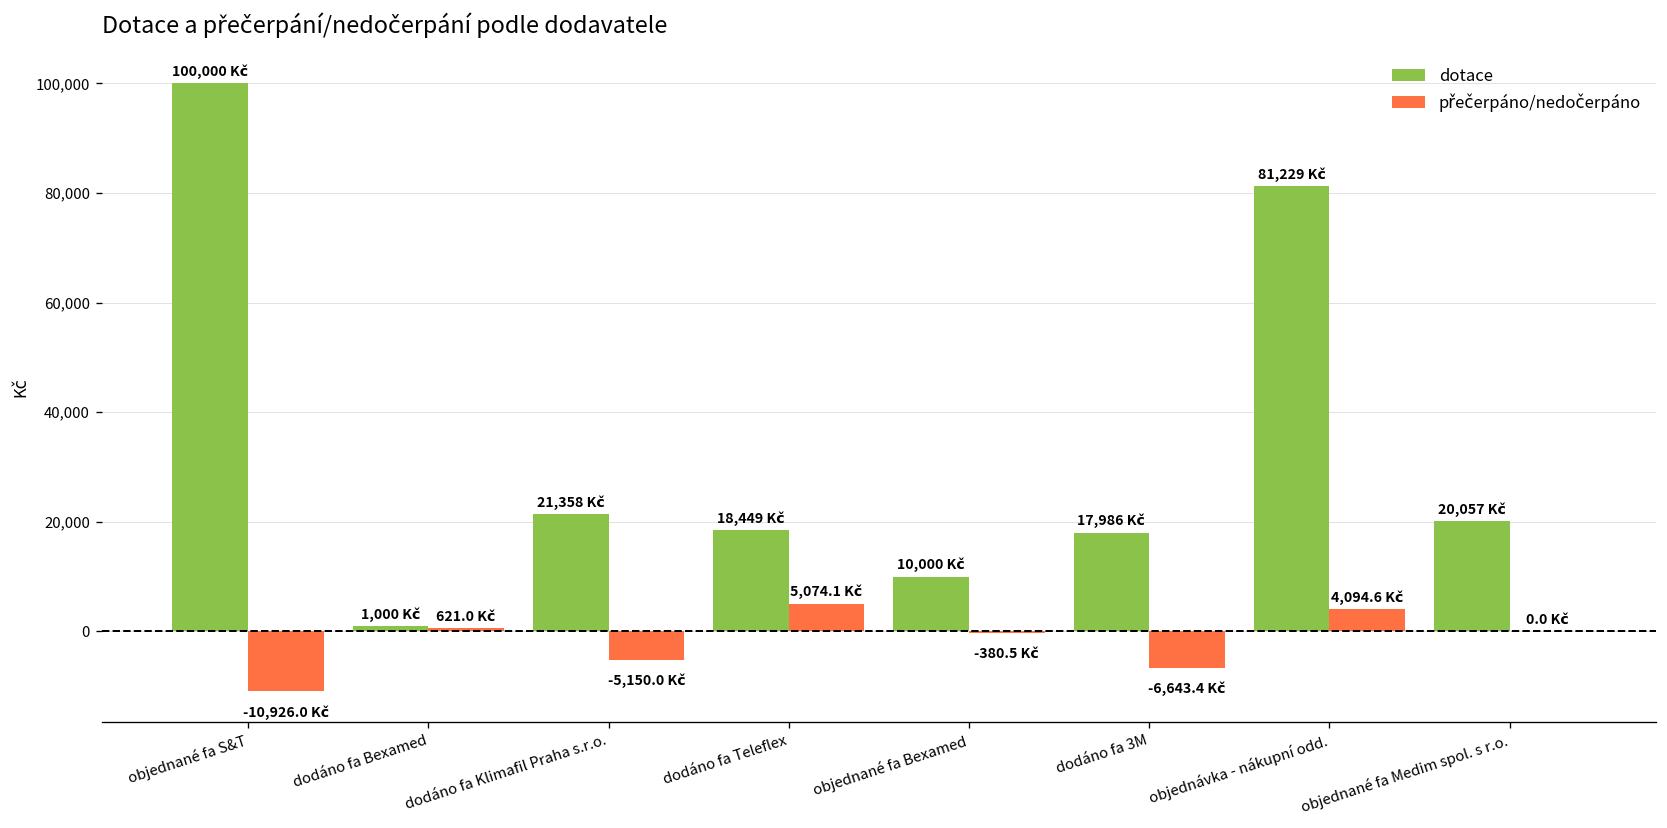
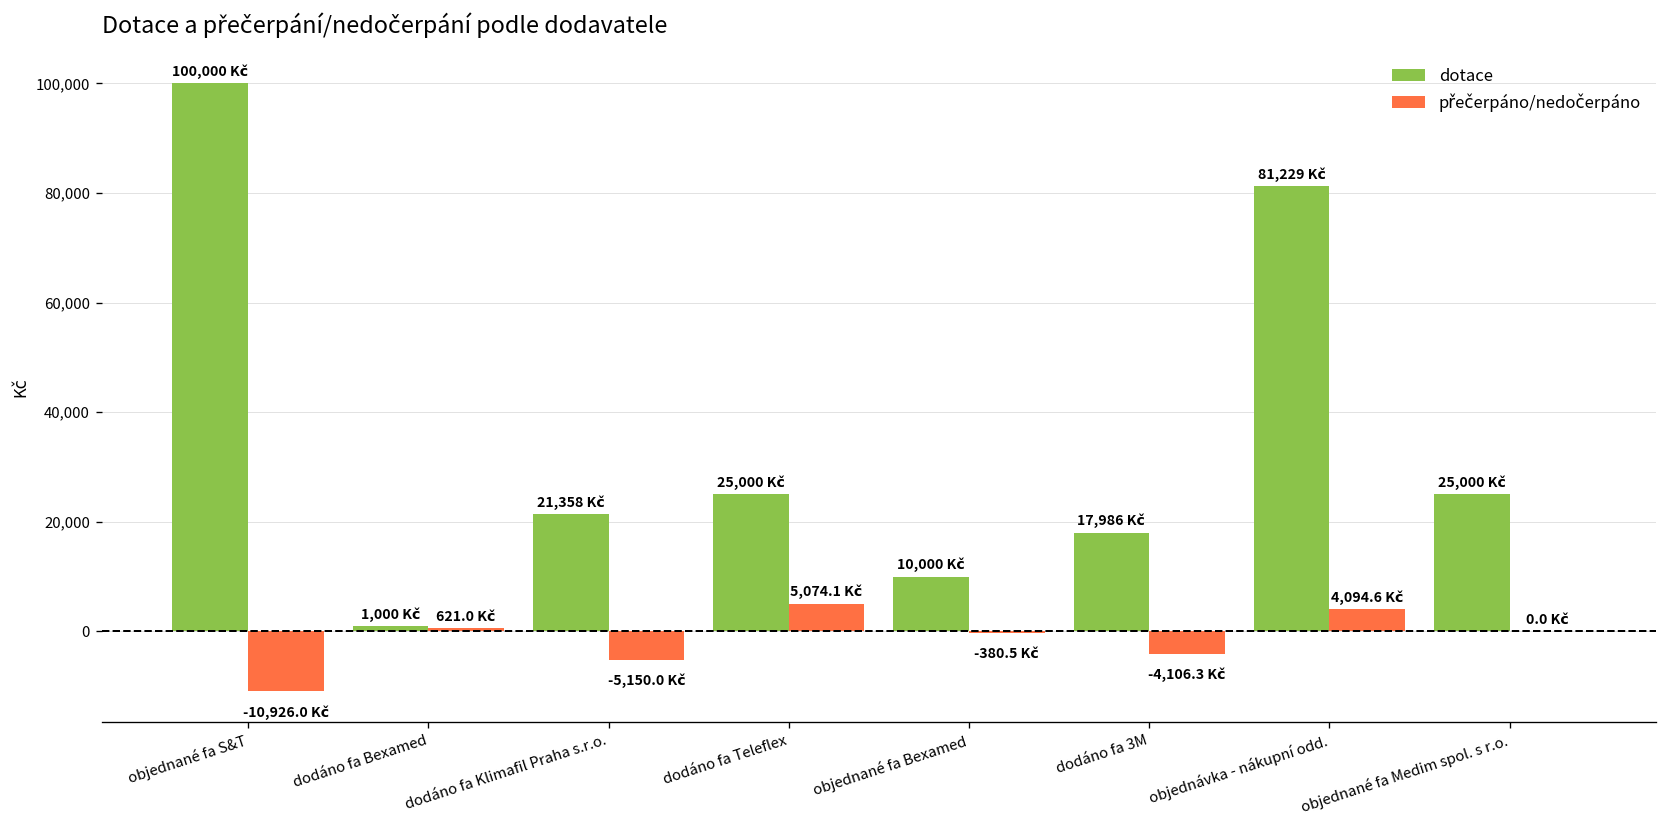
  {
    "dotace": {
      "objednané fa S&T": "100,000",
      "dodáno fa Bexamed": "1,000",
      "dodáno fa Klimafil Praha s.r.o.": "21,358",
-     "dodáno fa Teleflex": "18,449",
+     "dodáno fa Teleflex": "25,000",
      "objednané fa Bexamed": "10,000",
      "dodáno fa 3M": "17,986",
      "objednávka - nákupní odd.": "81,229",
-     "objednané fa Medim spol. s r.o.": "20,057"
+     "objednané fa Medim spol. s r.o.": "25,000"
    },
    "přečerpáno/nedočerpáno": {
      "objednané fa S&T": "-10,926.0",
      "dodáno fa Bexamed": "621.0",
      "dodáno fa Klimafil Praha s.r.o.": "-5,150.0",
      "dodáno fa Teleflex": "5,074.1",
      "objednané fa Bexamed": "-380.5",
-     "dodáno fa 3M": "-6,643.4",
+     "dodáno fa 3M": "-4,106.3",
      "objednávka - nákupní odd.": "4,094.6",
      "objednané fa Medim spol. s r.o.": "0.0"
    }
  }
